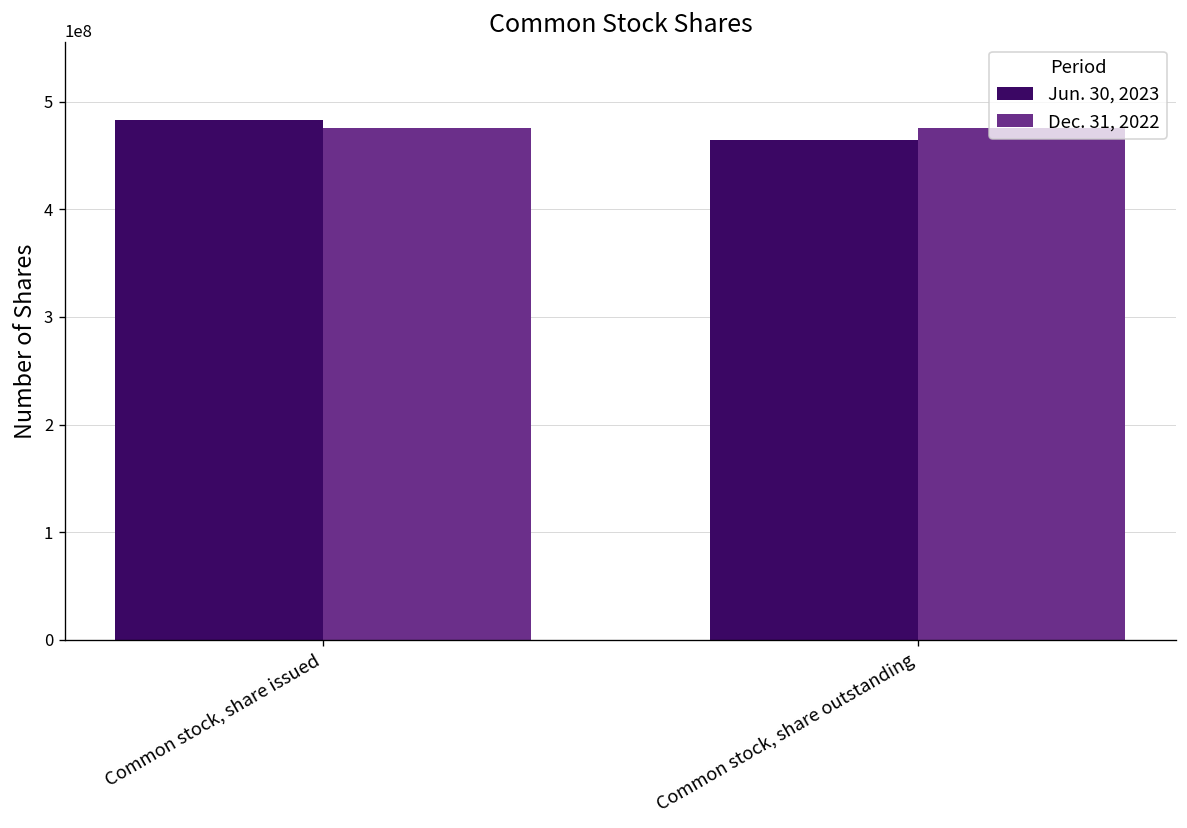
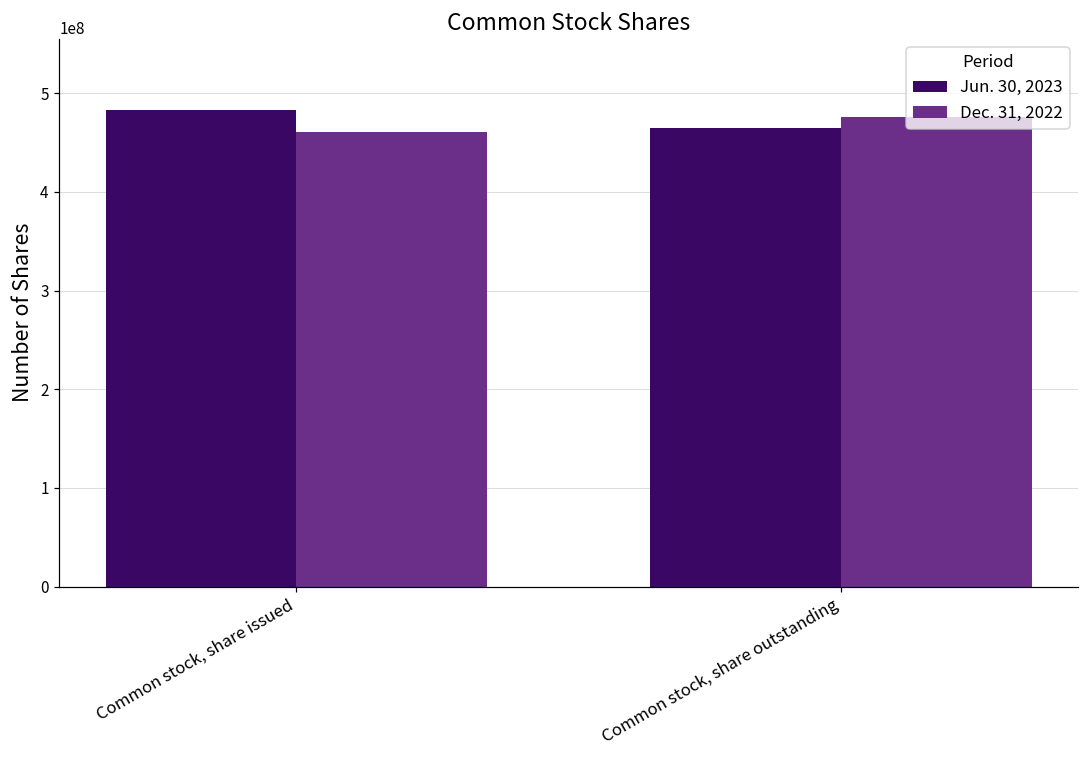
  {
    "Jun. 30, 2023": {
      "Common stock, share issued": 480000000,
      "Common stock, share outstanding": 460000000
    },
    "Dec. 31, 2022": {
-     "Common stock, share issued": 480000000
+     "Common stock, share issued": 460000000
    }
  }
